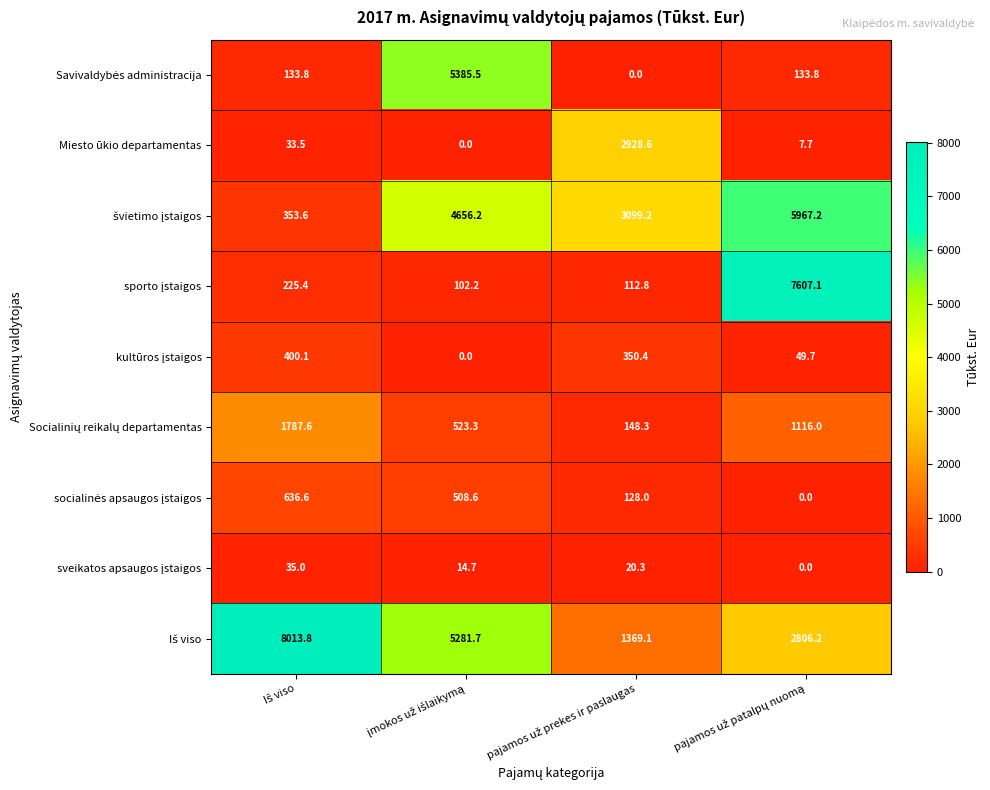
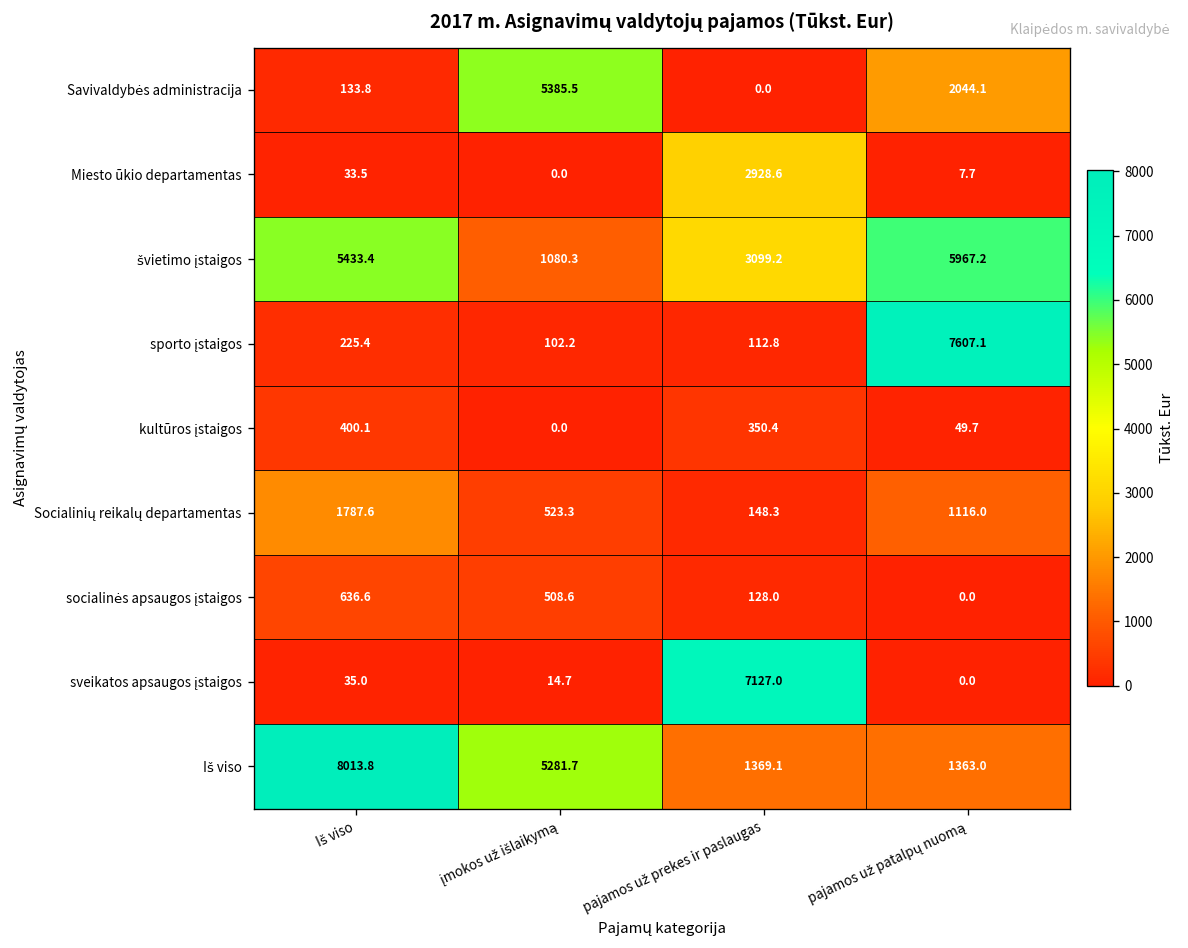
  {
    "Savivaldybės administracija": {
      "Iš viso": 133.8,
      "įmokos už išlaikymą": 5385.5,
      "pajamos už prekes ir paslaugas": 0.0,
-     "pajamos už patalpų nuomą": 133.8
+     "pajamos už patalpų nuomą": 2044.1
    },
    "Miesto ūkio departamentas": {
      "Iš viso": 33.5,
      "įmokos už išlaikymą": 0.0,
      "pajamos už prekes ir paslaugas": 2928.6,
      "pajamos už patalpų nuomą": 7.7
    },
    "švietimo įstaigos": {
-     "Iš viso": 353.6,
-     "įmokos už išlaikymą": 4656.2,
+     "Iš viso": 5433.4,
+     "įmokos už išlaikymą": 1080.3,
      "pajamos už prekes ir paslaugas": 3099.2,
      "pajamos už patalpų nuomą": 5967.2
    },
    "sporto įstaigos": {
      "Iš viso": 225.4,
      "įmokos už išlaikymą": 102.2,
      "pajamos už prekes ir paslaugas": 112.8,
      "pajamos už patalpų nuomą": 7607.1
    },
    "kultūros įstaigos": {
      "Iš viso": 400.1,
      "įmokos už išlaikymą": 0.0,
      "pajamos už prekes ir paslaugas": 350.4,
      "pajamos už patalpų nuomą": 49.7
    },
    "Socialinių reikalų departamentas": {
      "Iš viso": 1787.6,
      "įmokos už išlaikymą": 523.3,
      "pajamos už prekes ir paslaugas": 148.3,
      "pajamos už patalpų nuomą": 1116.0
    },
    "socialinės apsaugos įstaigos": {
      "Iš viso": 636.6,
      "įmokos už išlaikymą": 508.6,
      "pajamos už prekes ir paslaugas": 128.0,
      "pajamos už patalpų nuomą": 0.0
    },
    "sveikatos apsaugos įstaigos": {
      "Iš viso": 35.0,
      "įmokos už išlaikymą": 14.7,
-     "pajamos už prekes ir paslaugas": 20.3,
+     "pajamos už prekes ir paslaugas": 7127.0,
      "pajamos už patalpų nuomą": 0.0
    },
    "Iš viso": {
      "Iš viso": 8013.8,
      "įmokos už išlaikymą": 5281.7,
      "pajamos už prekes ir paslaugas": 1369.1,
-     "pajamos už patalpų nuomą": 2806.2
+     "pajamos už patalpų nuomą": 1363.0
    }
  }
